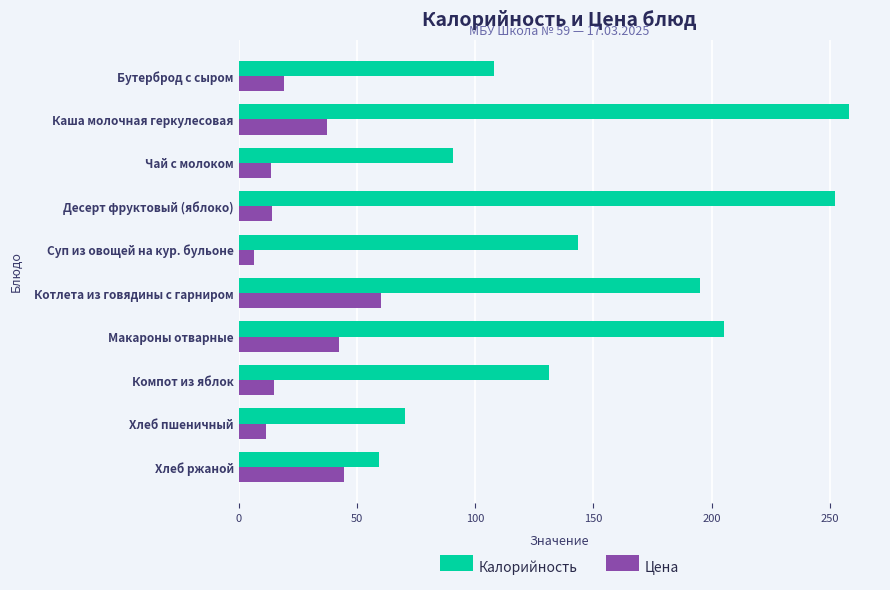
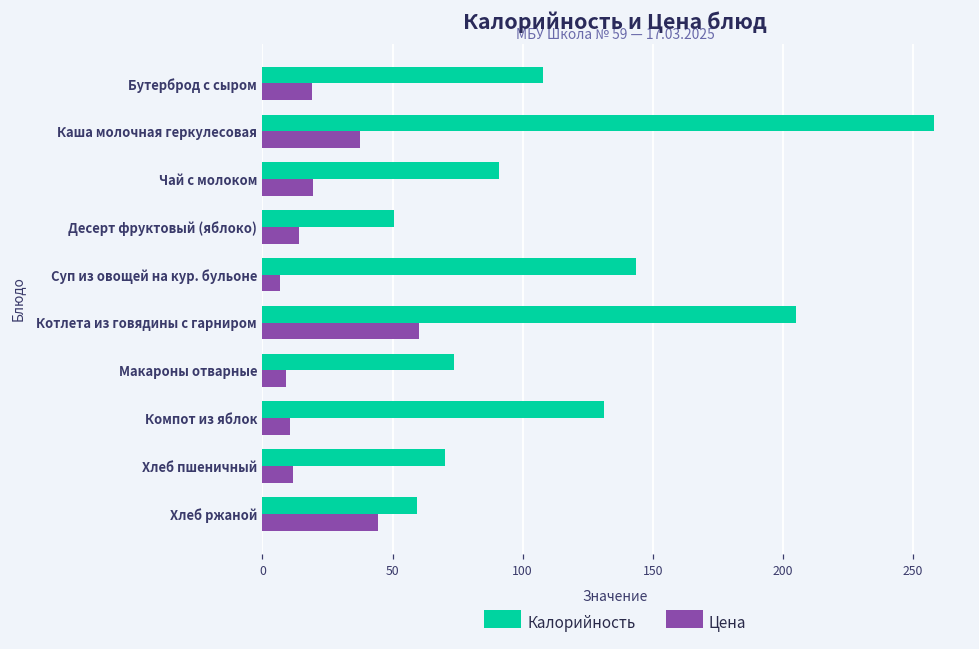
  {
    "Калорийность": {
      "Бутерброд с сыром": 108,
      "Каша молочная геркулесовая": 258,
      "Чай с молоком": 91,
-     "Десерт фруктовый (яблоко)": 252,
+     "Десерт фруктовый (яблоко)": 50,
      "Суп из овощей на кур. бульоне": 143,
-     "Котлета из говядины с гарниром": 195,
-     "Макароны отварные": 205,
+     "Котлета из говядины с гарниром": 205,
+     "Макароны отварные": 74,
      "Компот из яблок": 131,
      "Хлеб пшеничный": 70,
      "Хлеб ржаной": 59
    },
    "Цена": {
      "Бутерброд с сыром": 19,
      "Каша молочная геркулесовая": 37,
-     "Чай с молоком": 14,
+     "Чай с молоком": 19,
      "Десерт фруктовый (яблоко)": 14,
      "Суп из овощей на кур. бульоне": 7,
      "Котлета из говядины с гарниром": 60,
-     "Макароны отварные": 42,
-     "Компот из яблок": 15,
+     "Макароны отварные": 9,
+     "Компот из яблок": 11,
      "Хлеб пшеничный": 12,
      "Хлеб ржаной": 45
    }
  }
